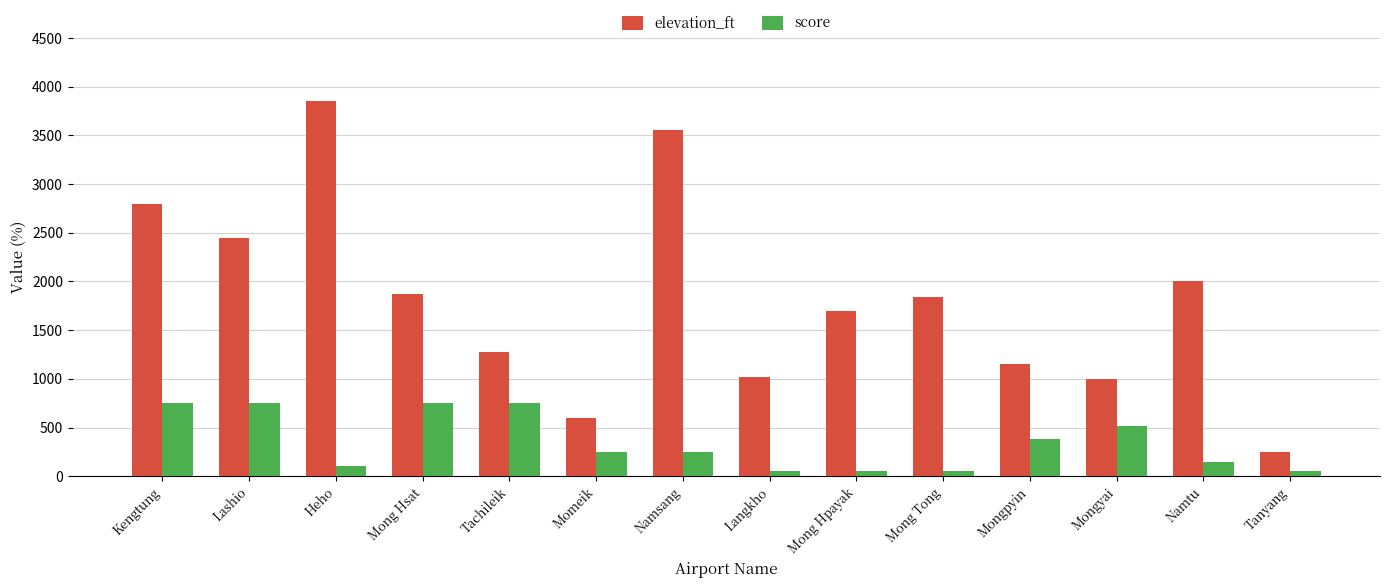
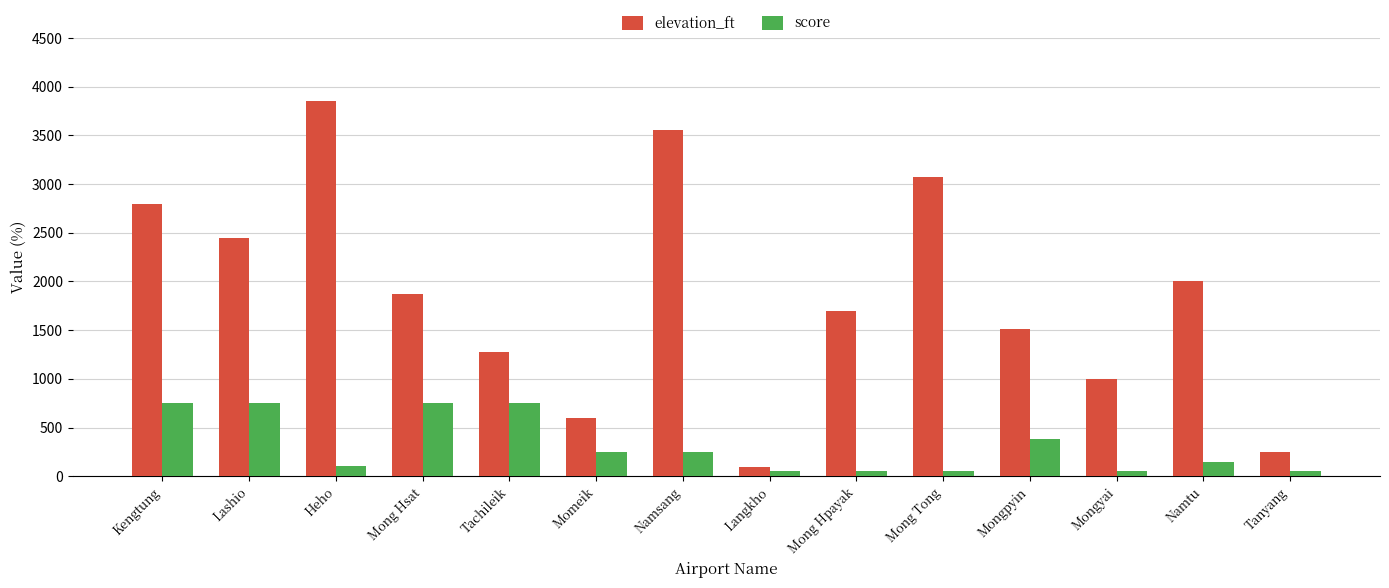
  {
    "elevation_ft": {
      "Kengtung": 2800,
      "Lashio": 2500,
      "Heho": 3900,
      "Mong Hsat": 1900,
      "Tachileik": 1300,
      "Momeik": 600,
      "Namsang": 3600,
-     "Langkho": 1000,
+     "Langkho": 100,
      "Mong Hpayak": 1700,
-     "Mong Tong": 1800,
-     "Mongpyin": 1200,
+     "Mong Tong": 3100,
+     "Mongpyin": 1500,
      "Mongyai": 1000,
      "Namtu": 2000,
      "Tanyang": 300
    },
    "score": {
      "Kengtung": 800,
      "Lashio": 800,
      "Heho": 100,
      "Mong Hsat": 800,
      "Tachileik": 800,
      "Momeik": 300,
      "Namsang": 300,
      "Langkho": 100,
      "Mong Hpayak": 100,
      "Mong Tong": 100,
      "Mongpyin": 400,
-     "Mongyai": 500,
+     "Mongyai": 100,
      "Namtu": 200,
      "Tanyang": 100
    }
  }
